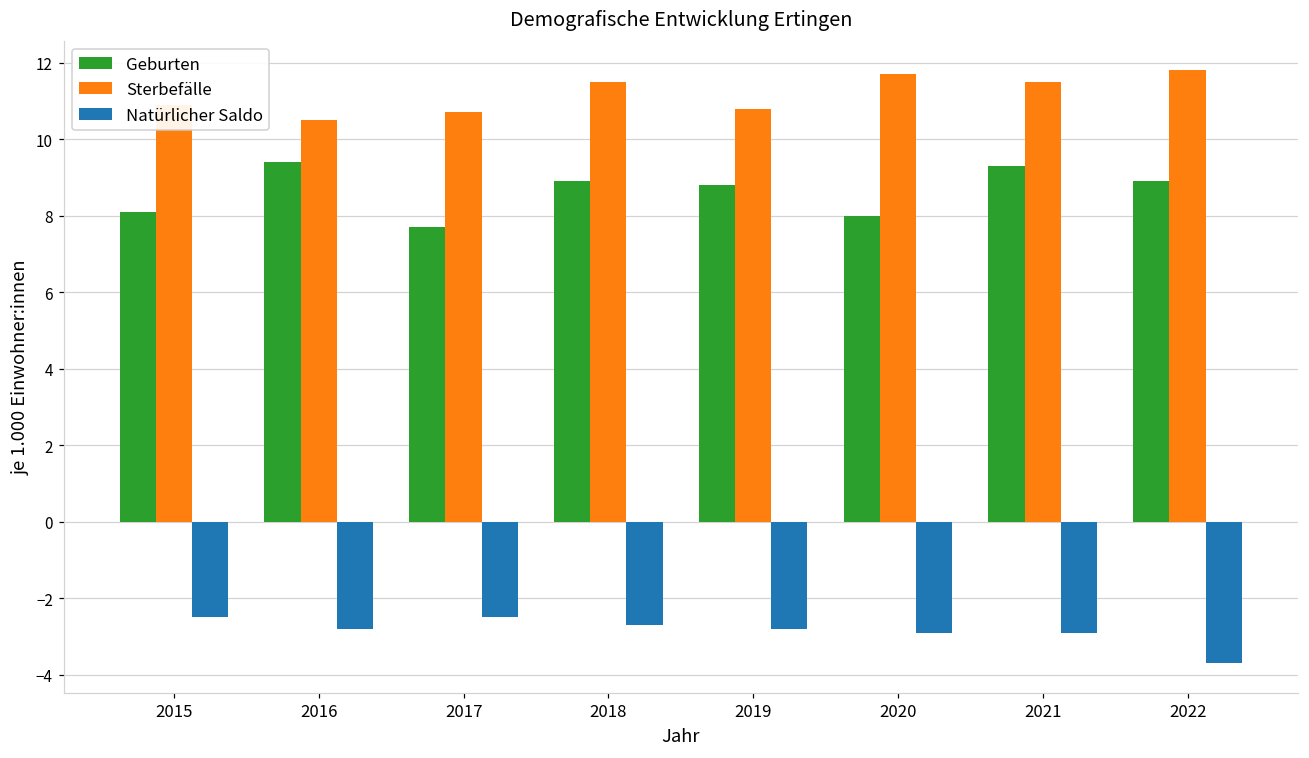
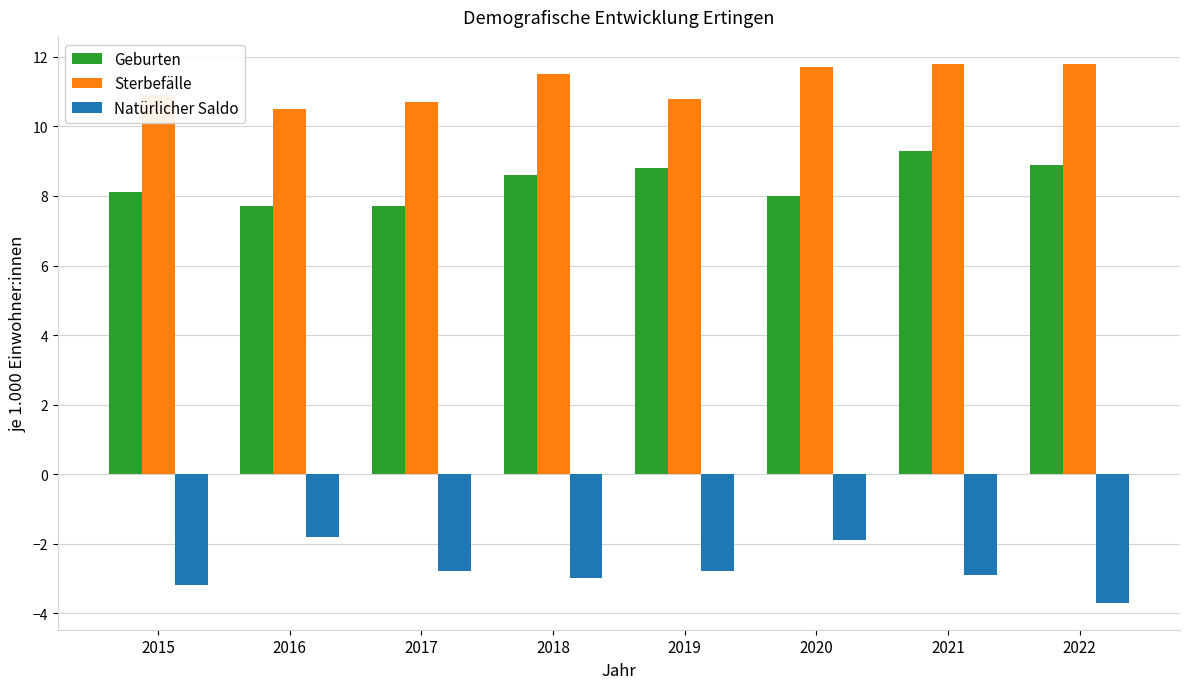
  {
    "Geburten": {
      "2015": 8.1,
-     "2016": 9.4,
+     "2016": 7.7,
      "2017": 7.7,
-     "2018": 8.9,
+     "2018": 8.6,
      "2019": 8.8,
      "2020": 8.0,
      "2021": 9.3,
      "2022": 8.9
    },
    "Sterbefälle": {
      "2016": 10.5,
      "2017": 10.7,
      "2018": 11.5,
      "2019": 10.8,
      "2020": 11.7,
-     "2021": 11.5,
+     "2021": 11.8,
      "2022": 11.8
    },
    "Natürlicher Saldo": {
-     "2015": -2.5,
-     "2016": -2.8,
-     "2017": -2.5,
-     "2018": -2.7,
+     "2015": -3.2,
+     "2016": -1.8,
+     "2017": -2.8,
+     "2018": -3.0,
      "2019": -2.8,
-     "2020": -2.9,
+     "2020": -1.9,
      "2021": -2.9,
      "2022": -3.7
    }
  }
